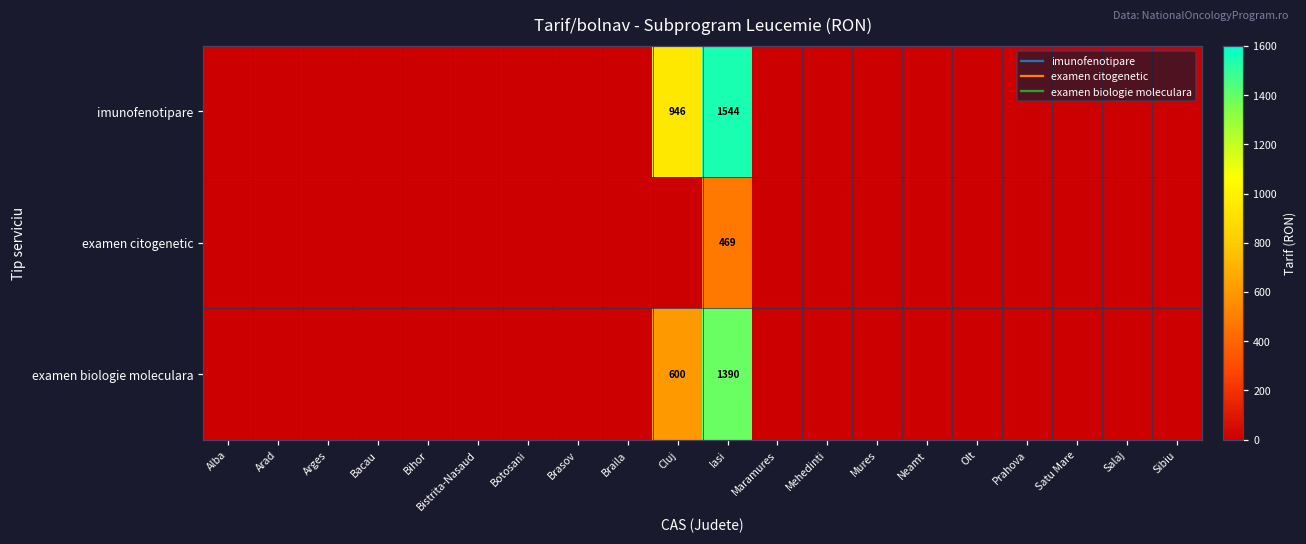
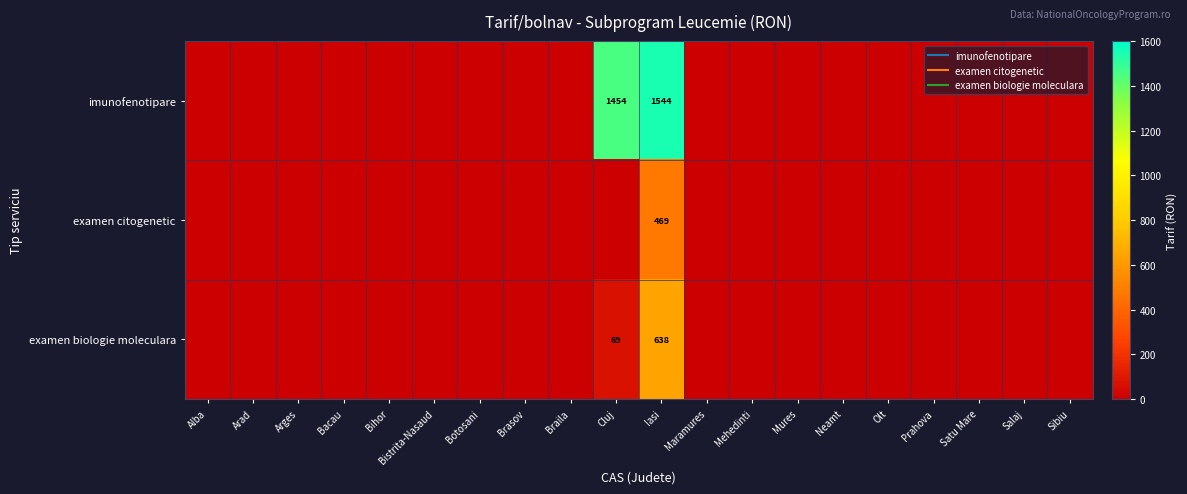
  {
    "imunofenotipare": {
-     "Cluj": 946,
+     "Cluj": 1454,
      "Iasi": 1544
    },
    "examen citogenetic": {
      "Iasi": 469
    },
    "examen biologie moleculara": {
-     "Cluj": 600,
-     "Iasi": 1390
+     "Cluj": 69,
+     "Iasi": 638
    }
  }
